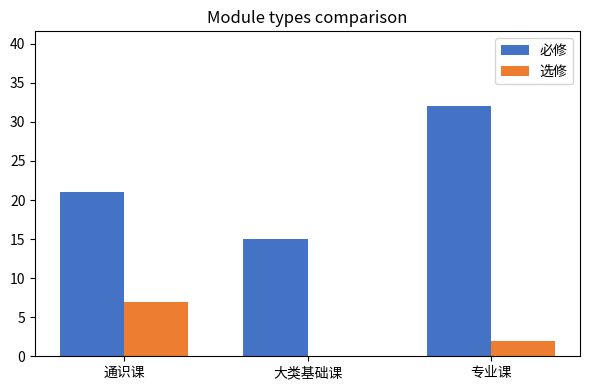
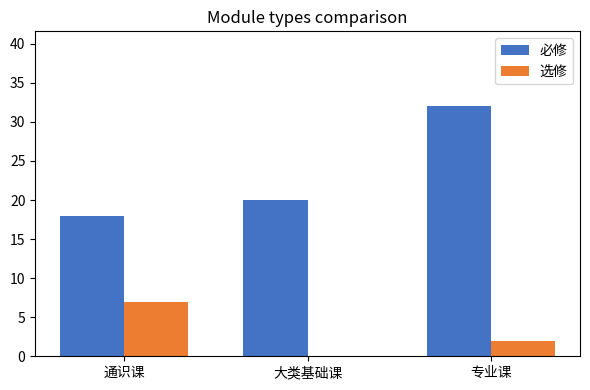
  {
    "必修": {
-     "通识课": 21,
-     "大类基础课": 15,
+     "通识课": 18,
+     "大类基础课": 20,
      "专业课": 32
    },
    "选修": {
      "通识课": 7,
      "大类基础课": 0,
      "专业课": 2
    }
  }
